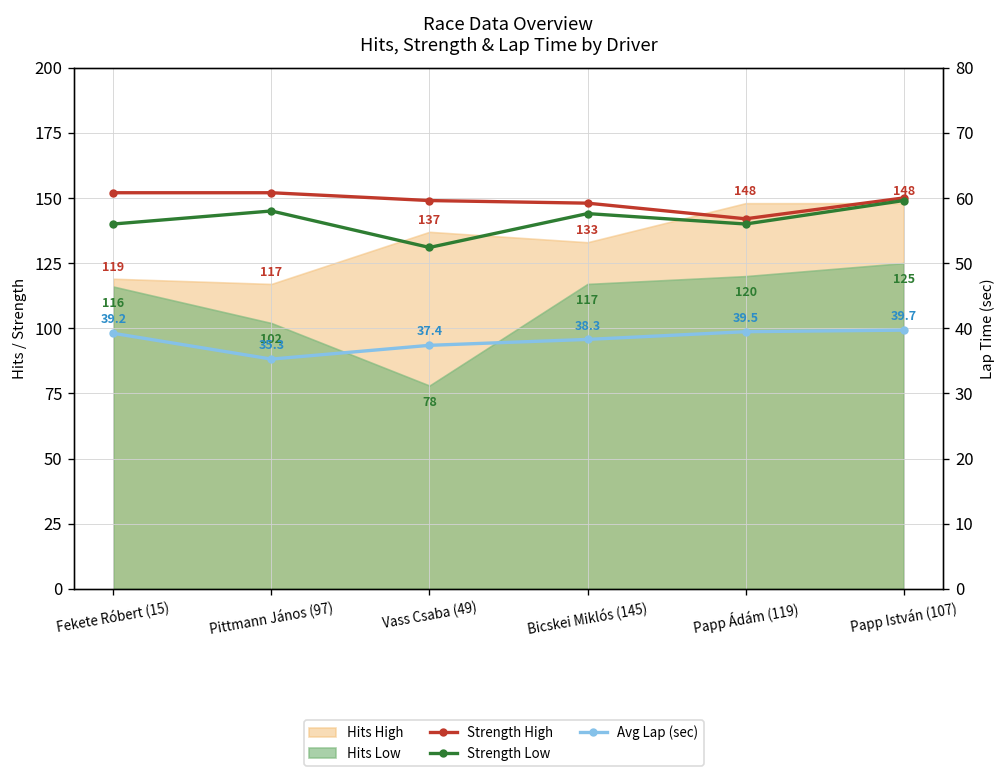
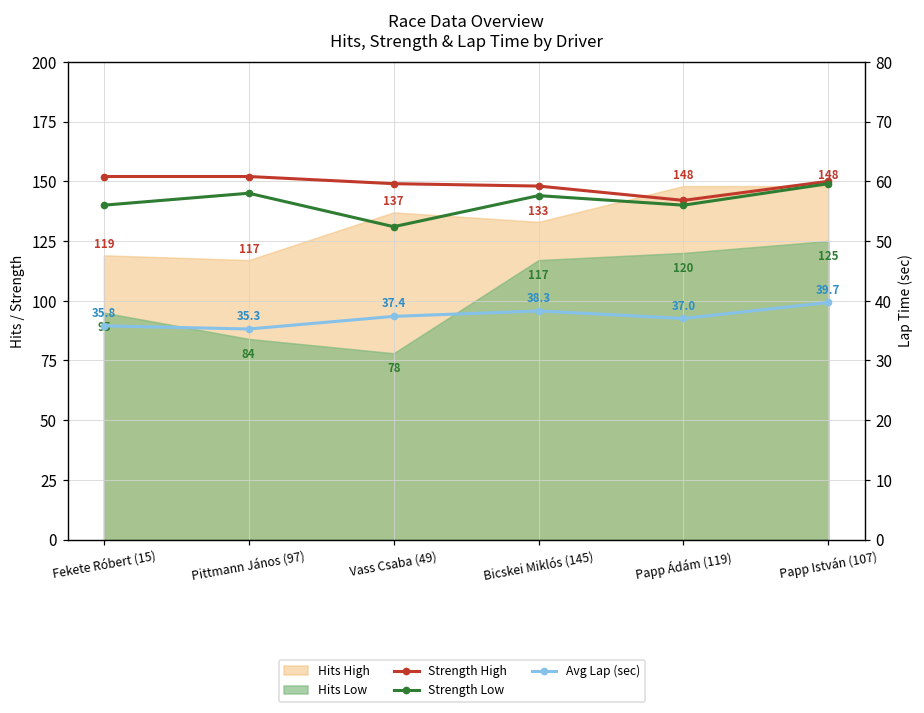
  {
    "Hits High": {
      "Fekete Róbert (15)": 119,
      "Pittmann János (97)": 117,
      "Vass Csaba (49)": 137,
      "Bicskei Miklós (145)": 133,
      "Papp Ádám (119)": 148
    },
    "Hits Low": {
-     "Fekete Róbert (15)": 116,
-     "Pittmann János (97)": 102,
+     "Fekete Róbert (15)": 95,
+     "Pittmann János (97)": 84,
      "Vass Csaba (49)": 78,
      "Bicskei Miklós (145)": 117,
      "Papp Ádám (119)": 120,
      "Papp István (107)": 125
    },
    "Avg Lap (sec)": {
-     "Fekete Róbert (15)": 39.2,
+     "Fekete Róbert (15)": 35.8,
      "Pittmann János (97)": 35.3,
      "Vass Csaba (49)": 37.4,
      "Bicskei Miklós (145)": 38.3,
-     "Papp Ádám (119)": 39.5,
+     "Papp Ádám (119)": 37.0,
      "Papp István (107)": 39.7
    }
  }
